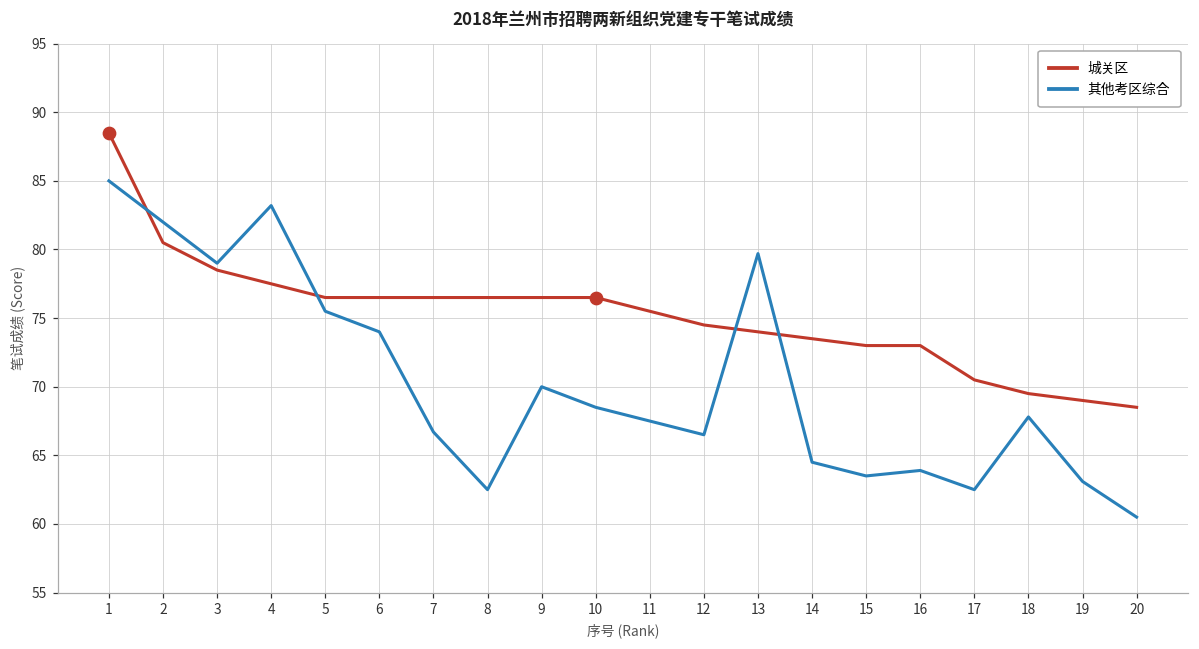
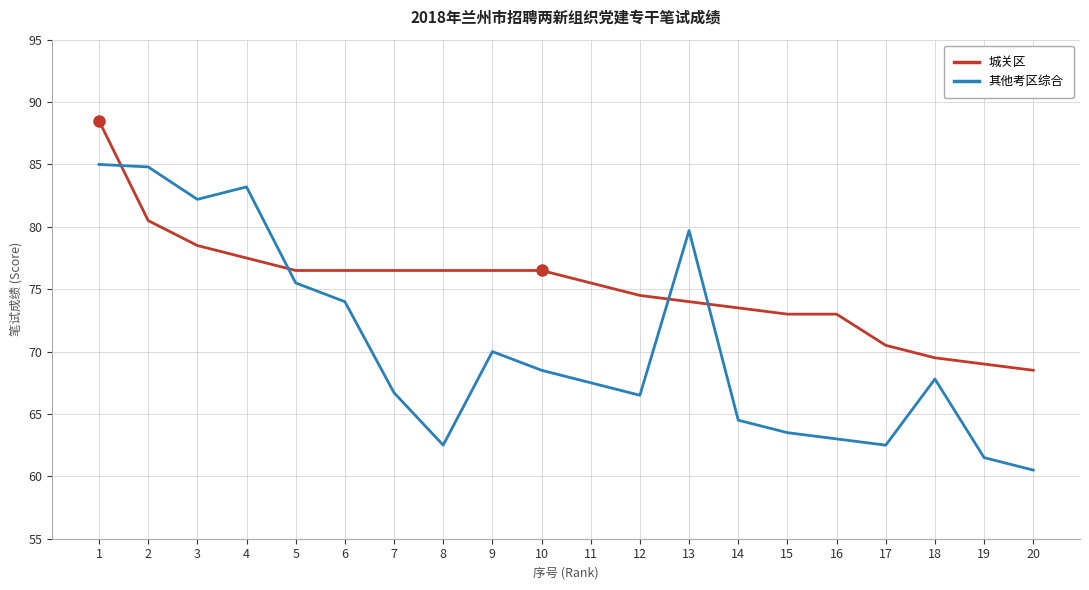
  {
    "其他考区综合": {
      "1": 85.0,
-     "2": 82.0,
-     "3": 79.0,
+     "2": 84.8,
+     "3": 82.2,
      "4": 83.2,
      "5": 75.5,
      "6": 74.0,
      "7": 66.7,
      "8": 62.5,
      "9": 70.0,
      "10": 68.5,
      "11": 67.5,
      "12": 66.5,
      "13": 79.7,
      "14": 64.5,
      "15": 63.5,
-     "16": 63.9,
+     "16": 63.0,
      "17": 62.5,
      "18": 67.8,
-     "19": 63.1,
+     "19": 61.5,
      "20": 60.5
    }
  }
